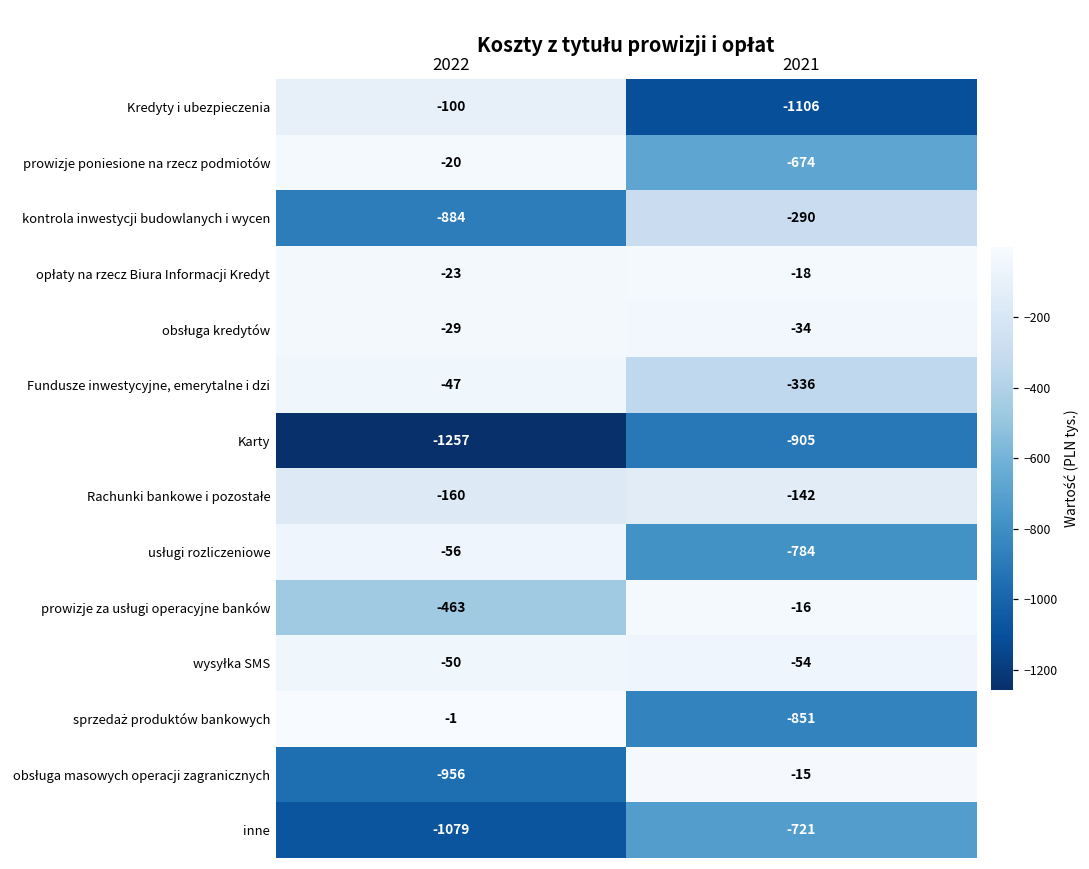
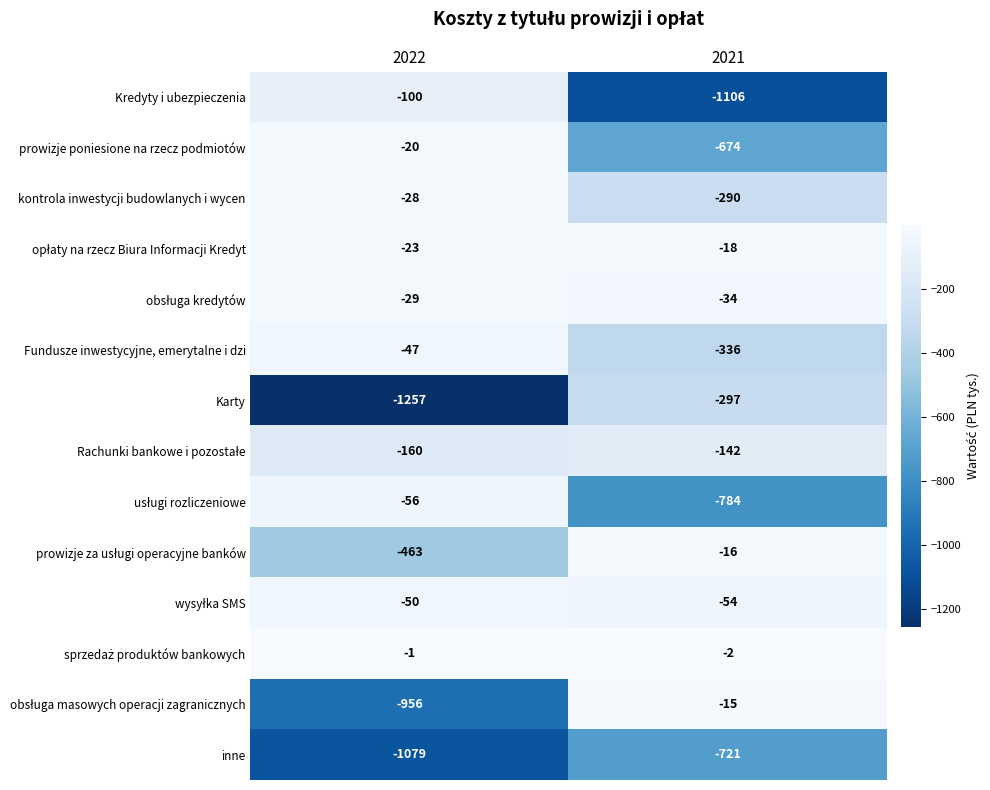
  {
    "Kredyty i ubezpieczenia": {
      "2022": -100,
      "2021": -1106
    },
    "prowizje poniesione na rzecz podmiotów": {
      "2022": -20,
      "2021": -674
    },
    "kontrola inwestycji budowlanych i wycen": {
-     "2022": -884,
+     "2022": -28,
      "2021": -290
    },
    "opłaty na rzecz Biura Informacji Kredyt": {
      "2022": -23,
      "2021": -18
    },
    "obsługa kredytów": {
      "2022": -29,
      "2021": -34
    },
    "Fundusze inwestycyjne, emerytalne i dzi": {
      "2022": -47,
      "2021": -336
    },
    "Karty": {
      "2022": -1257,
-     "2021": -905
+     "2021": -297
    },
    "Rachunki bankowe i pozostałe": {
      "2022": -160,
      "2021": -142
    },
    "usługi rozliczeniowe": {
      "2022": -56,
      "2021": -784
    },
    "prowizje za usługi operacyjne banków": {
      "2022": -463,
      "2021": -16
    },
    "wysyłka SMS": {
      "2022": -50,
      "2021": -54
    },
    "sprzedaż produktów bankowych": {
      "2022": -1,
-     "2021": -851
+     "2021": -2
    },
    "obsługa masowych operacji zagranicznych": {
      "2022": -956,
      "2021": -15
    },
    "inne": {
      "2022": -1079,
      "2021": -721
    }
  }
